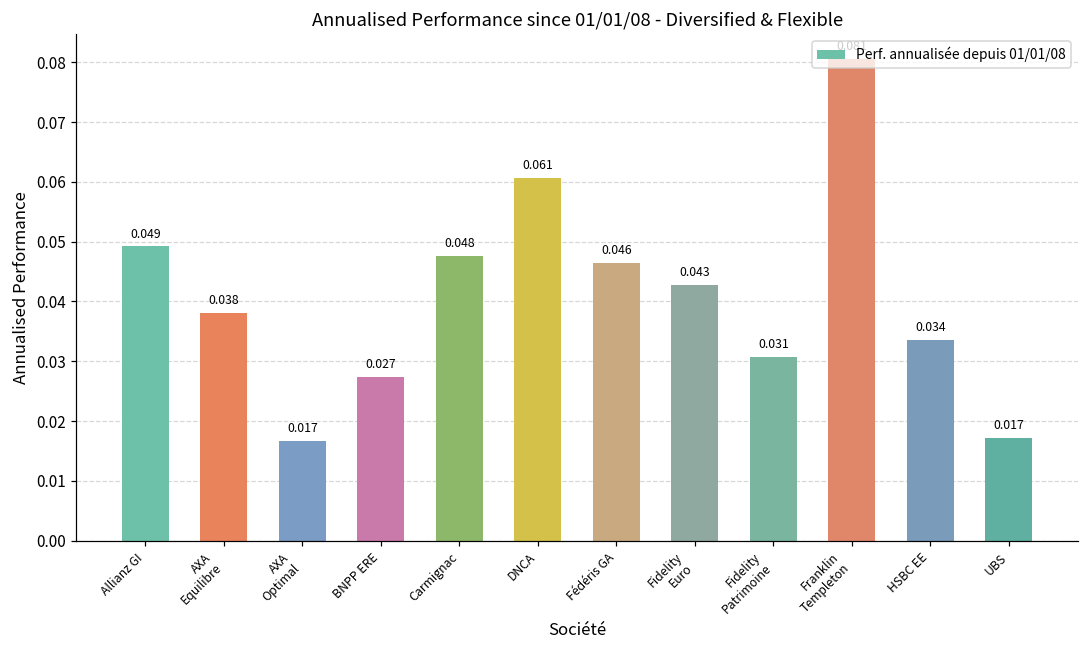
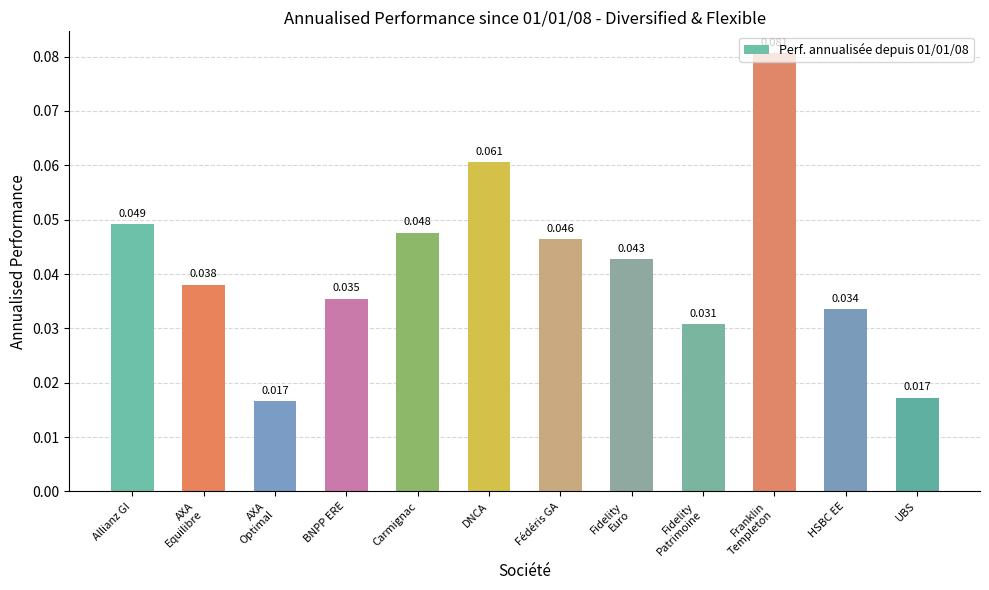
  {
    "Allianz GI": 0.049,
    "AXA Equilibre": 0.038,
    "AXA Optimal": 0.017,
-   "BNPP ERE": 0.027,
+   "BNPP ERE": 0.035,
    "Carmignac": 0.048,
    "DNCA": 0.061,
    "Fédéris GA": 0.046,
    "Fidelity Euro": 0.043,
    "Fidelity Patrimoine": 0.031,
    "HSBC EE": 0.034,
    "UBS": 0.017
  }
